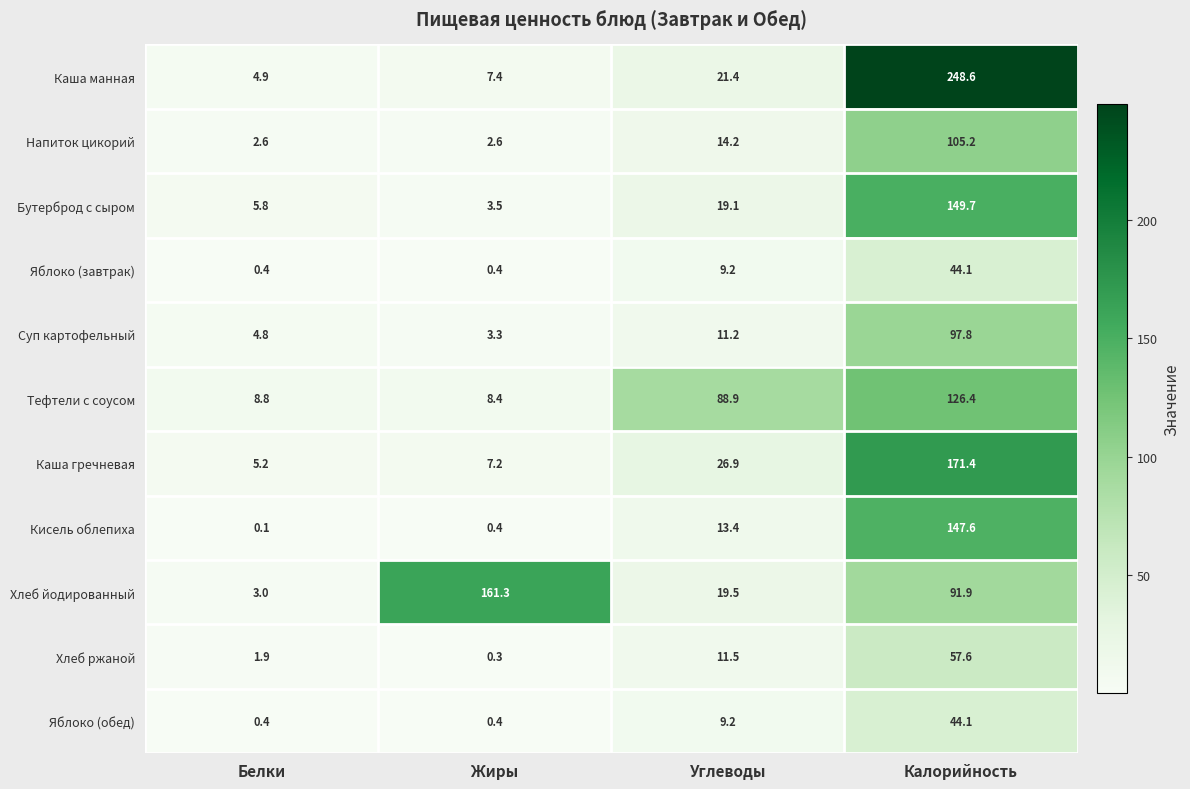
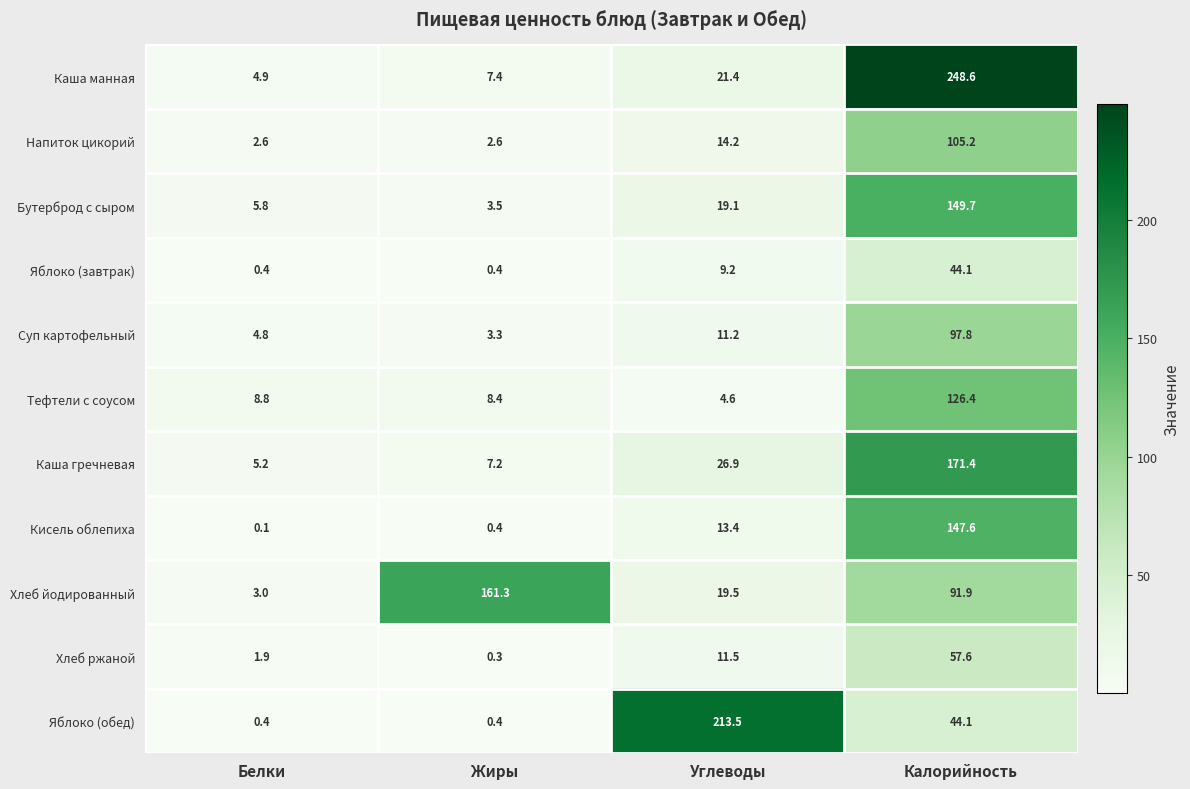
  {
    "Каша манная": {
      "Белки": 4.9,
      "Жиры": 7.4,
      "Углеводы": 21.4,
      "Калорийность": 248.6
    },
    "Напиток цикорий": {
      "Белки": 2.6,
      "Жиры": 2.6,
      "Углеводы": 14.2,
      "Калорийность": 105.2
    },
    "Бутерброд с сыром": {
      "Белки": 5.8,
      "Жиры": 3.5,
      "Углеводы": 19.1,
      "Калорийность": 149.7
    },
    "Яблоко (завтрак)": {
      "Белки": 0.4,
      "Жиры": 0.4,
      "Углеводы": 9.2,
      "Калорийность": 44.1
    },
    "Суп картофельный": {
      "Белки": 4.8,
      "Жиры": 3.3,
      "Углеводы": 11.2,
      "Калорийность": 97.8
    },
    "Тефтели с соусом": {
      "Белки": 8.8,
      "Жиры": 8.4,
-     "Углеводы": 88.9,
+     "Углеводы": 4.6,
      "Калорийность": 126.4
    },
    "Каша гречневая": {
      "Белки": 5.2,
      "Жиры": 7.2,
      "Углеводы": 26.9,
      "Калорийность": 171.4
    },
    "Кисель облепиха": {
      "Белки": 0.1,
      "Жиры": 0.4,
      "Углеводы": 13.4,
      "Калорийность": 147.6
    },
    "Хлеб йодированный": {
      "Белки": 3.0,
      "Жиры": 161.3,
      "Углеводы": 19.5,
      "Калорийность": 91.9
    },
    "Хлеб ржаной": {
      "Белки": 1.9,
      "Жиры": 0.3,
      "Углеводы": 11.5,
      "Калорийность": 57.6
    },
    "Яблоко (обед)": {
      "Белки": 0.4,
      "Жиры": 0.4,
-     "Углеводы": 9.2,
+     "Углеводы": 213.5,
      "Калорийность": 44.1
    }
  }
